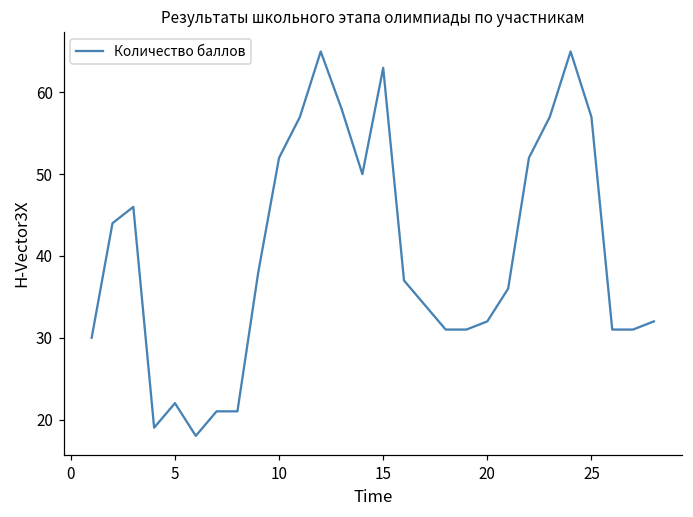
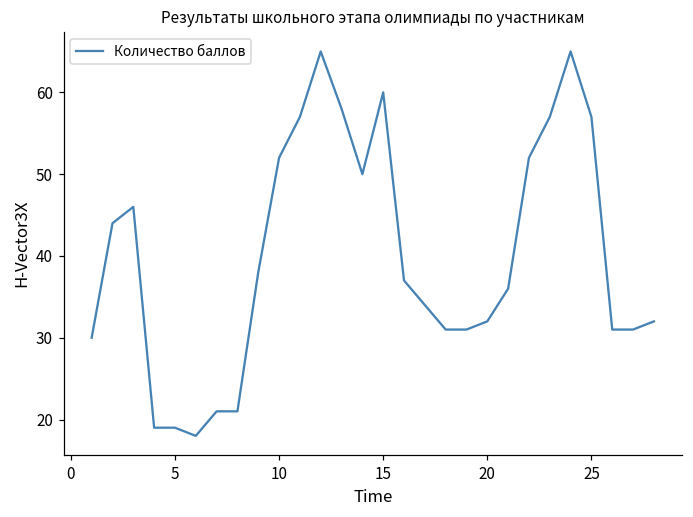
  {
-   "5": 22,
+   "5": 19,
    "10": 52,
-   "15": 63,
+   "15": 60,
    "20": 32,
    "25": 57
  }
